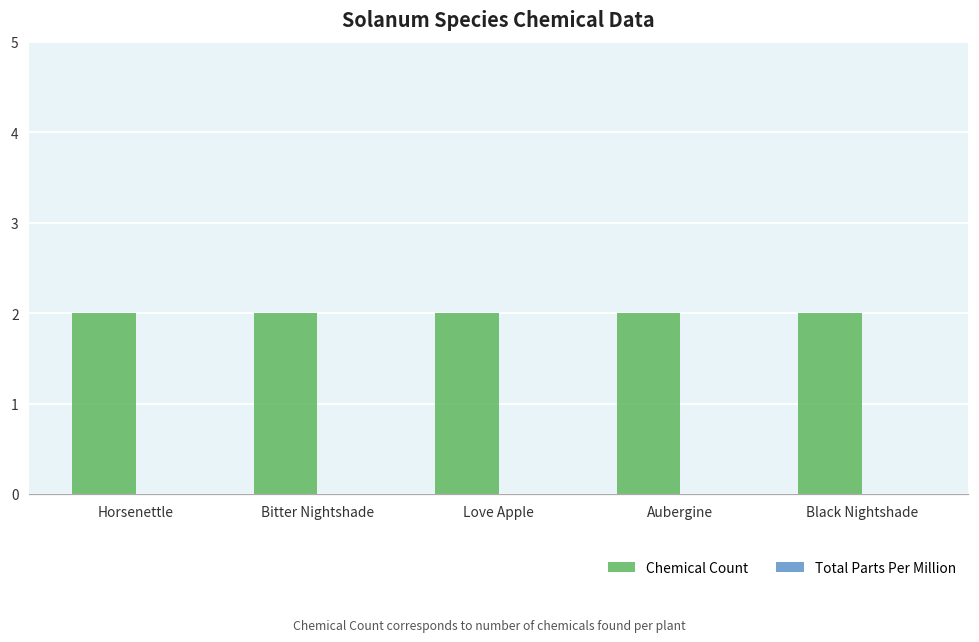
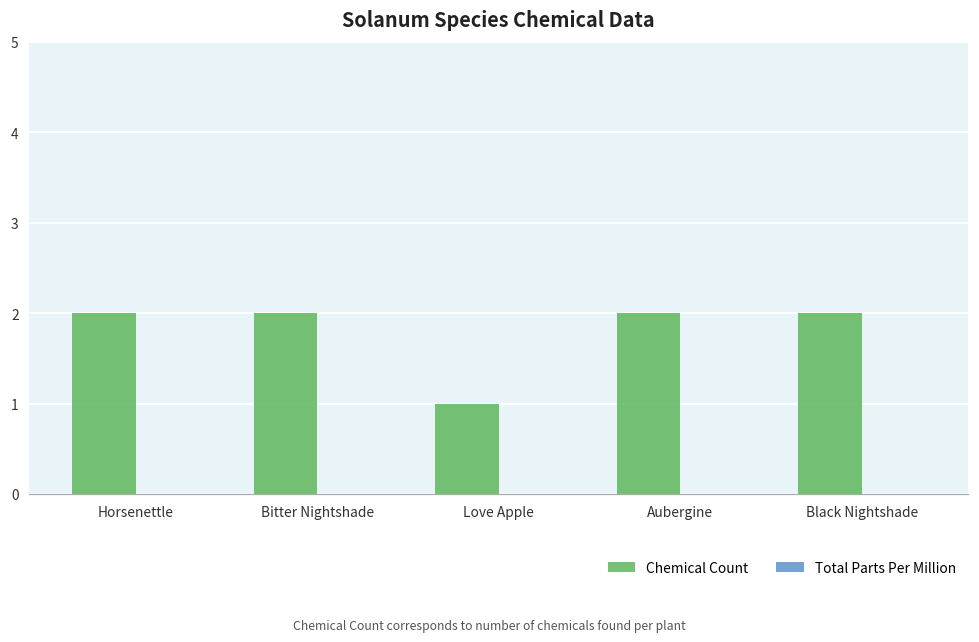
  {
    "Chemical Count": {
      "Horsenettle": 2,
      "Bitter Nightshade": 2,
-     "Love Apple": 2,
+     "Love Apple": 1,
      "Aubergine": 2,
      "Black Nightshade": 2
    },
    "Total Parts Per Million": {
      "Horsenettle": 0,
      "Bitter Nightshade": 0,
      "Love Apple": 0,
      "Aubergine": 0,
      "Black Nightshade": 0
    }
  }
